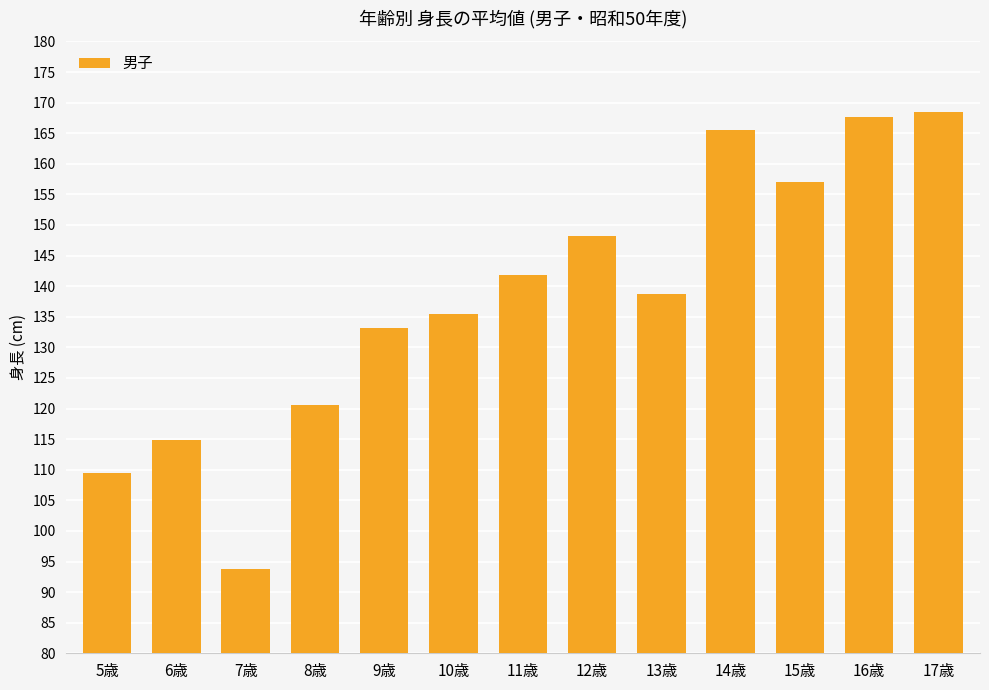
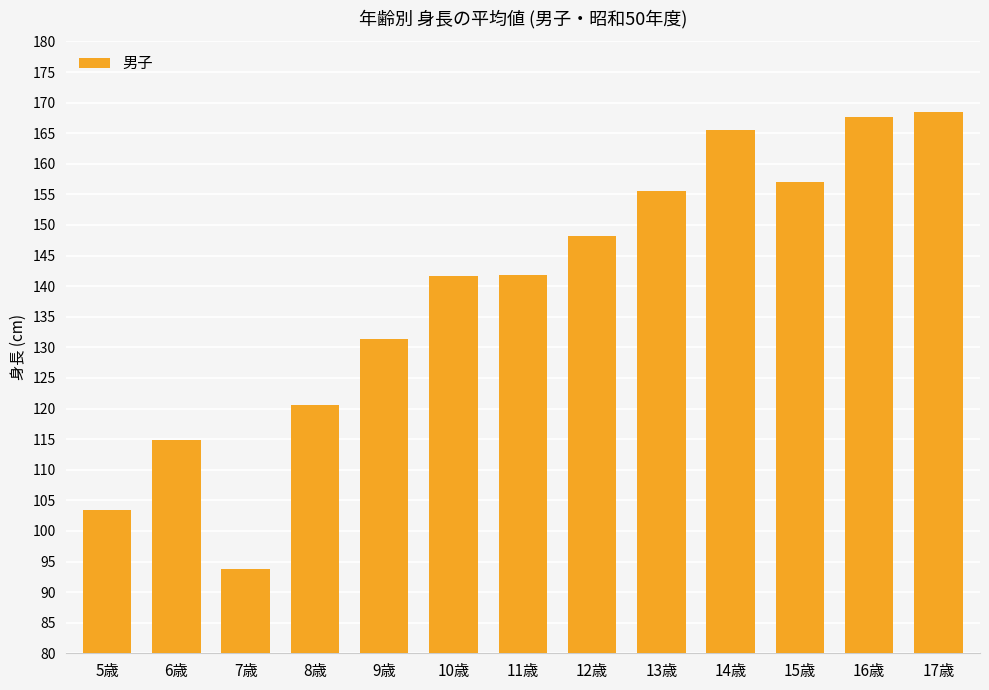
  {
-   "5歳": 110,
+   "5歳": 103,
    "6歳": 115,
    "7歳": 94,
    "8歳": 121,
-   "9歳": 133,
-   "10歳": 136,
+   "9歳": 131,
+   "10歳": 142,
    "11歳": 142,
    "12歳": 148,
-   "13歳": 139,
+   "13歳": 156,
    "14歳": 166,
    "15歳": 157,
    "16歳": 168,
    "17歳": 168
  }
